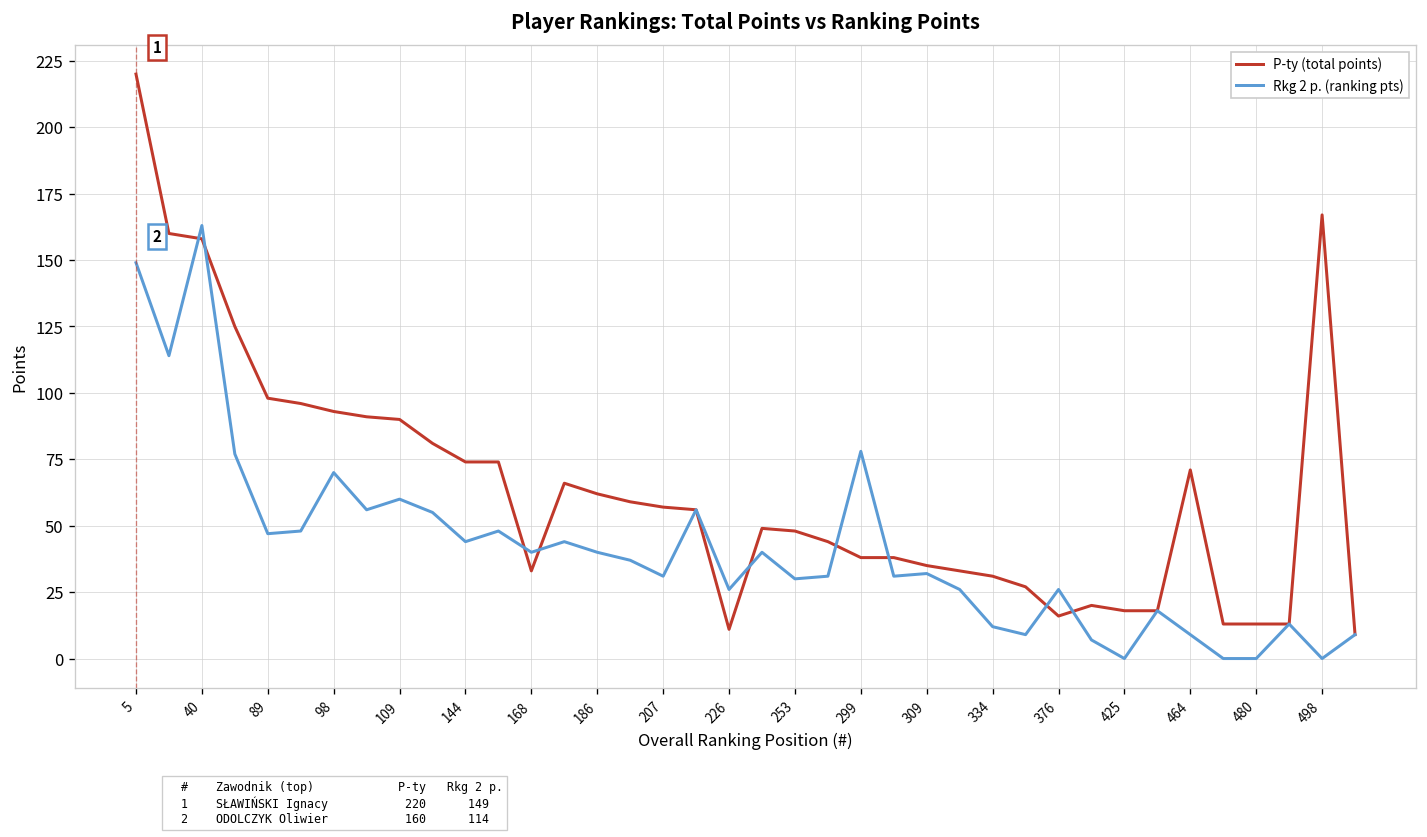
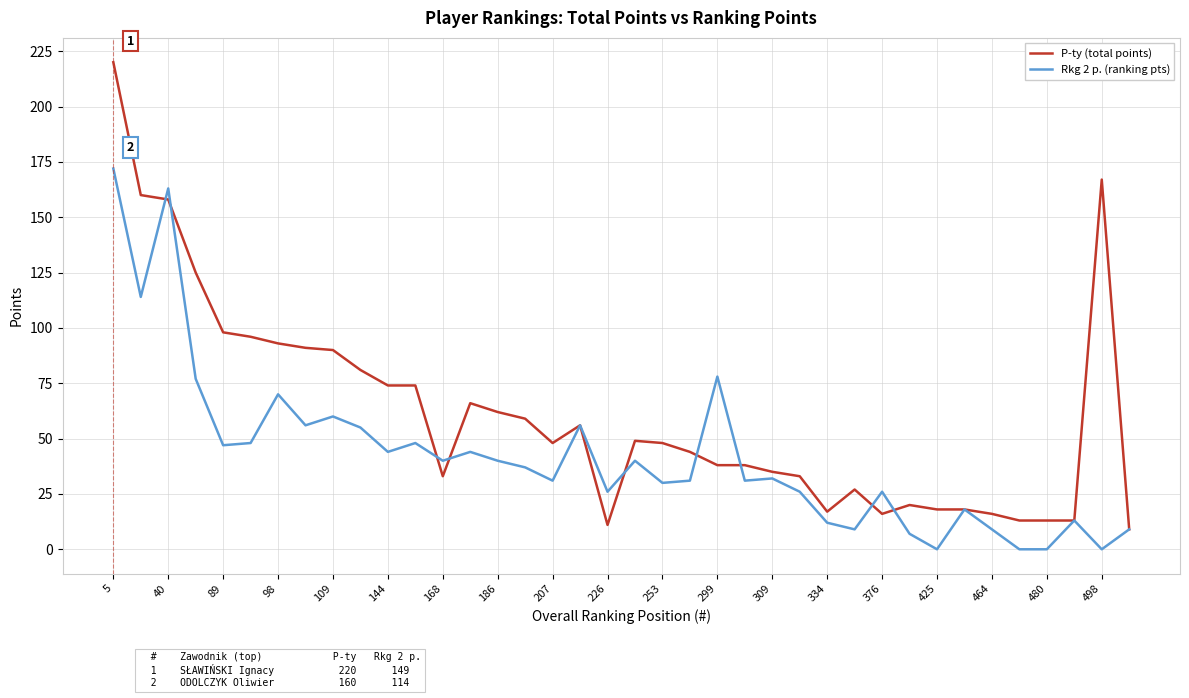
  {
    "P-ty (total points)": {
      "40": 158,
      "89": 98,
      "98": 93,
      "109": 90,
      "144": 74,
      "168": 33,
      "186": 62,
-     "207": 57,
+     "207": 48,
      "226": 11,
      "253": 48,
      "299": 38,
      "309": 35,
-     "334": 31,
+     "334": 17,
      "376": 16,
      "425": 18,
-     "464": 71,
+     "464": 16,
      "498": 167
    },
    "Rkg 2 p. (ranking pts)": {
-     "5": 149,
+     "5": 172,
      "40": 163,
      "89": 47,
      "98": 70,
      "109": 60,
      "144": 44,
      "168": 40,
      "186": 40,
      "207": 31,
      "226": 26,
      "253": 30,
      "299": 78,
      "309": 32,
      "334": 12,
      "376": 26,
      "425": 0,
      "464": 9,
      "498": 0
    }
  }
